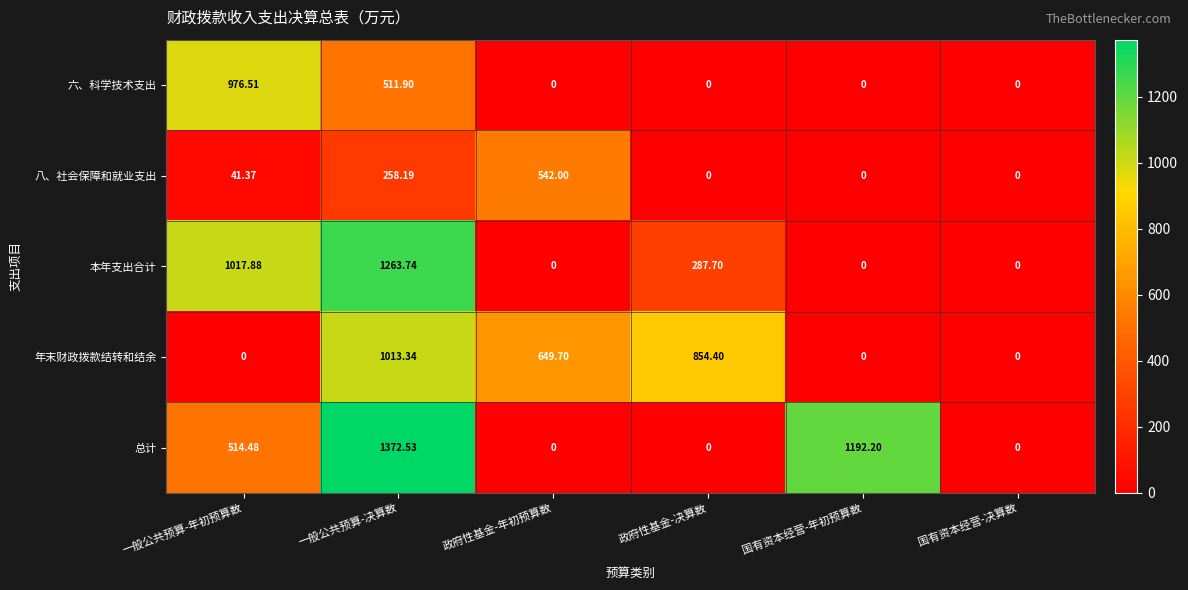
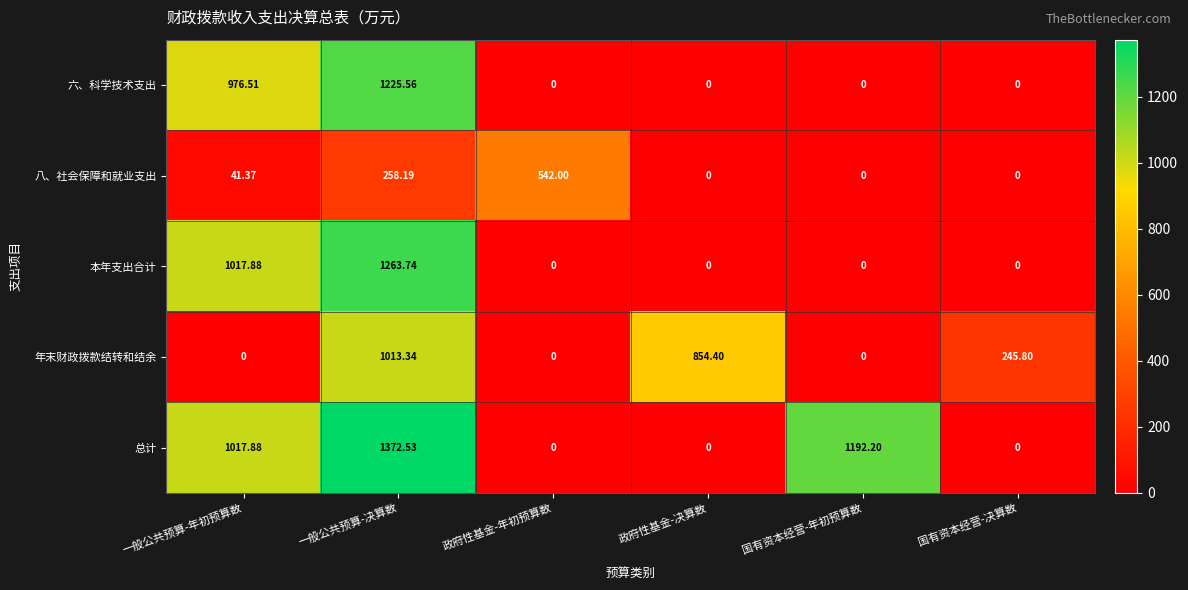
  {
    "六、科学技术支出": {
      "一般公共预算-年初预算数": 976.51,
-     "一般公共预算-决算数": 511.90,
+     "一般公共预算-决算数": 1225.56,
      "政府性基金-年初预算数": 0,
      "政府性基金-决算数": 0,
      "国有资本经营-年初预算数": 0,
      "国有资本经营-决算数": 0
    },
    "八、社会保障和就业支出": {
      "一般公共预算-年初预算数": 41.37,
      "一般公共预算-决算数": 258.19,
      "政府性基金-年初预算数": 542.00,
      "政府性基金-决算数": 0,
      "国有资本经营-年初预算数": 0,
      "国有资本经营-决算数": 0
    },
    "本年支出合计": {
      "一般公共预算-年初预算数": 1017.88,
      "一般公共预算-决算数": 1263.74,
      "政府性基金-年初预算数": 0,
-     "政府性基金-决算数": 287.70,
+     "政府性基金-决算数": 0,
      "国有资本经营-年初预算数": 0,
      "国有资本经营-决算数": 0
    },
    "年末财政拨款结转和结余": {
      "一般公共预算-年初预算数": 0,
      "一般公共预算-决算数": 1013.34,
-     "政府性基金-年初预算数": 649.70,
+     "政府性基金-年初预算数": 0,
      "政府性基金-决算数": 854.40,
      "国有资本经营-年初预算数": 0,
-     "国有资本经营-决算数": 0
+     "国有资本经营-决算数": 245.80
    },
    "总计": {
-     "一般公共预算-年初预算数": 514.48,
+     "一般公共预算-年初预算数": 1017.88,
      "一般公共预算-决算数": 1372.53,
      "政府性基金-年初预算数": 0,
      "政府性基金-决算数": 0,
      "国有资本经营-年初预算数": 1192.20,
      "国有资本经营-决算数": 0
    }
  }
